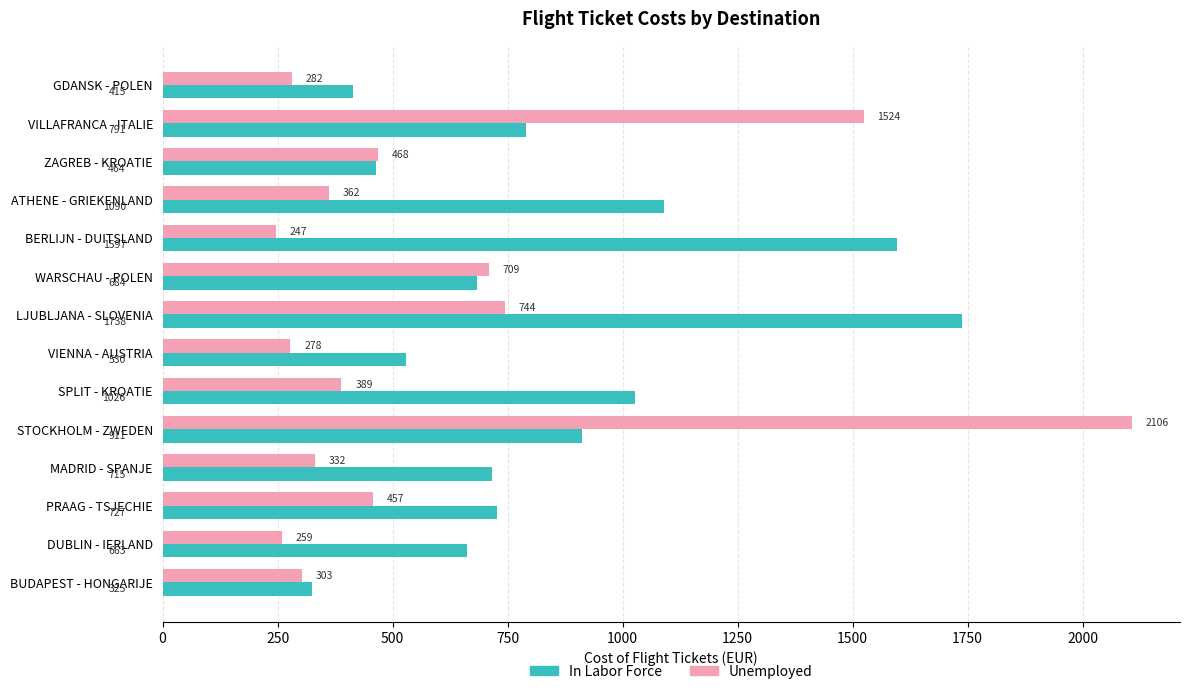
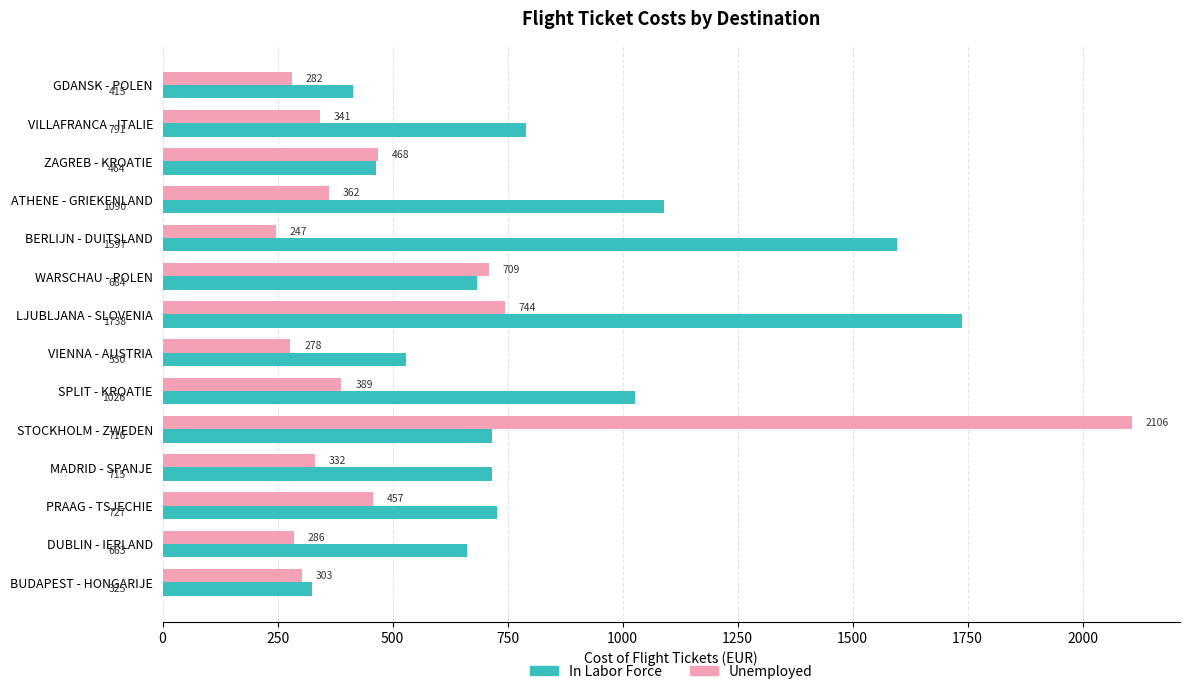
  {
    "In Labor Force": {
-     "STOCKHOLM - ZWEDEN": 911
+     "STOCKHOLM - ZWEDEN": 716
    },
    "Unemployed": {
      "GDANSK - POLEN": 282,
-     "VILLAFRANCA - ITALIE": 1524,
+     "VILLAFRANCA - ITALIE": 341,
      "ZAGREB - KROATIE": 468,
      "ATHENE - GRIEKENLAND": 362,
      "BERLIJN - DUITSLAND": 247,
      "WARSCHAU - POLEN": 709,
      "LJUBLJANA - SLOVENIA": 744,
      "VIENNA - AUSTRIA": 278,
      "SPLIT - KROATIE": 389,
      "STOCKHOLM - ZWEDEN": 2106,
      "MADRID - SPANJE": 332,
      "PRAAG - TSJECHIE": 457,
-     "DUBLIN - IERLAND": 259,
+     "DUBLIN - IERLAND": 286,
      "BUDAPEST - HONGARIJE": 303
    }
  }
